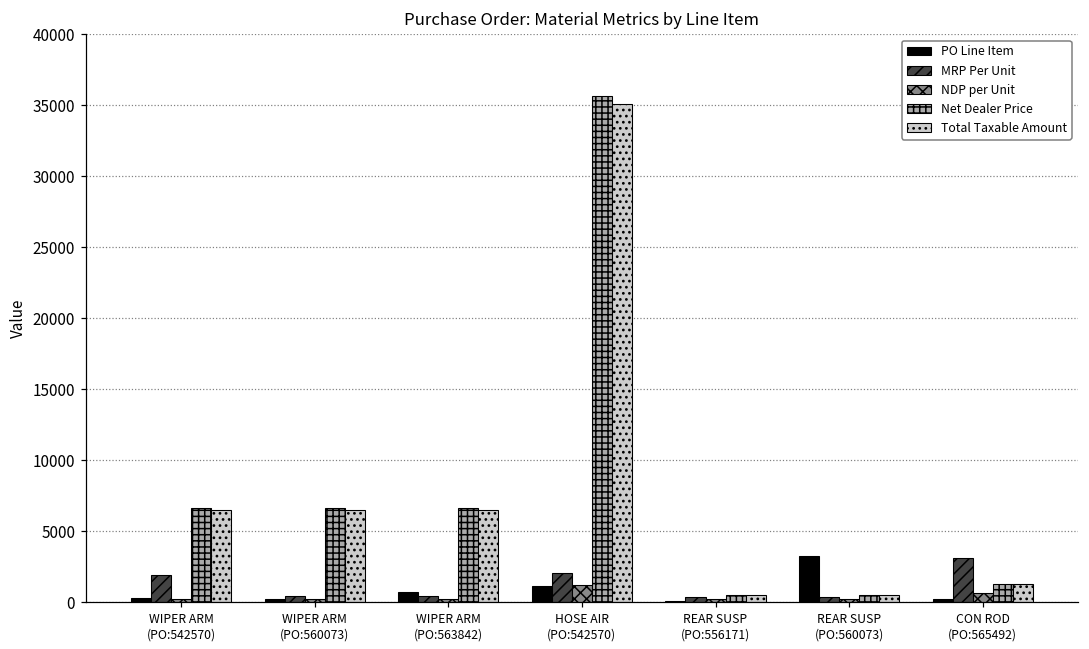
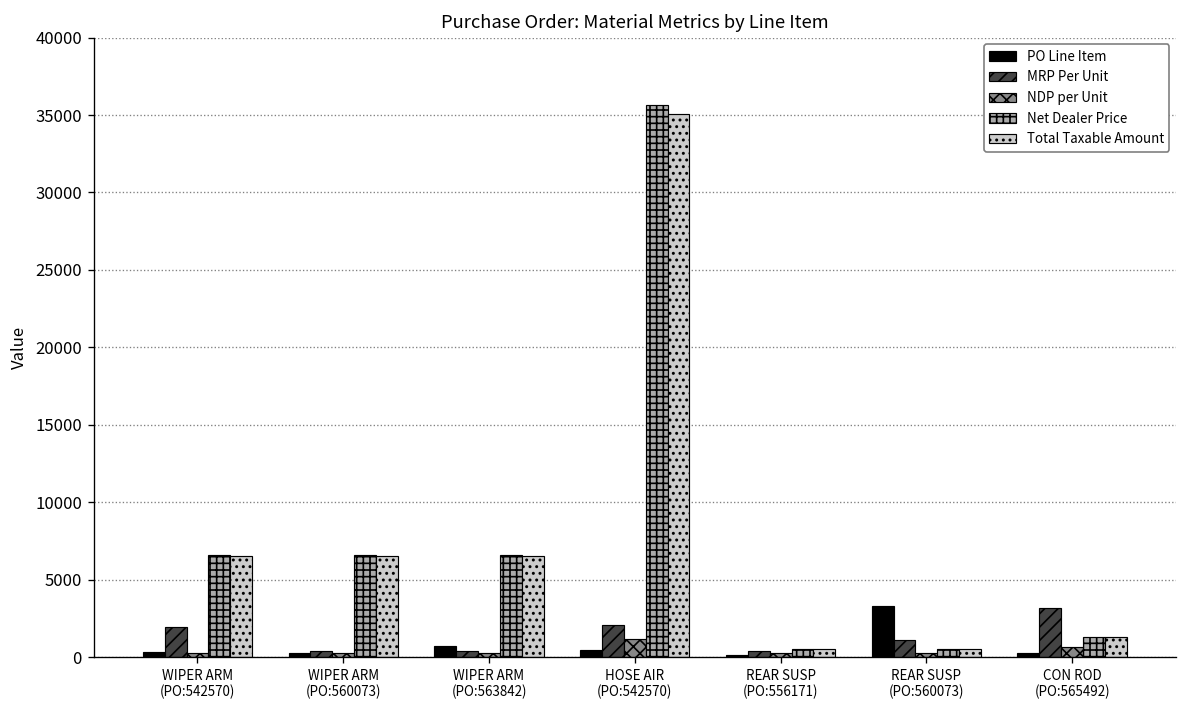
  {
    "PO Line Item": {
      "WIPER ARM (PO:542570)": 300,
      "WIPER ARM (PO:560073)": 300,
      "WIPER ARM (PO:563842)": 700,
-     "HOSE AIR (PO:542570)": 1100,
+     "HOSE AIR (PO:542570)": 400,
      "REAR SUSP (PO:560073)": 3300,
      "CON ROD (PO:565492)": 300
    },
    "MRP Per Unit": {
      "WIPER ARM (PO:542570)": 1900,
      "WIPER ARM (PO:560073)": 400,
      "WIPER ARM (PO:563842)": 400,
      "HOSE AIR (PO:542570)": 2100,
      "REAR SUSP (PO:556171)": 400,
-     "REAR SUSP (PO:560073)": 400,
+     "REAR SUSP (PO:560073)": 1100,
      "CON ROD (PO:565492)": 3100
    }
  }
